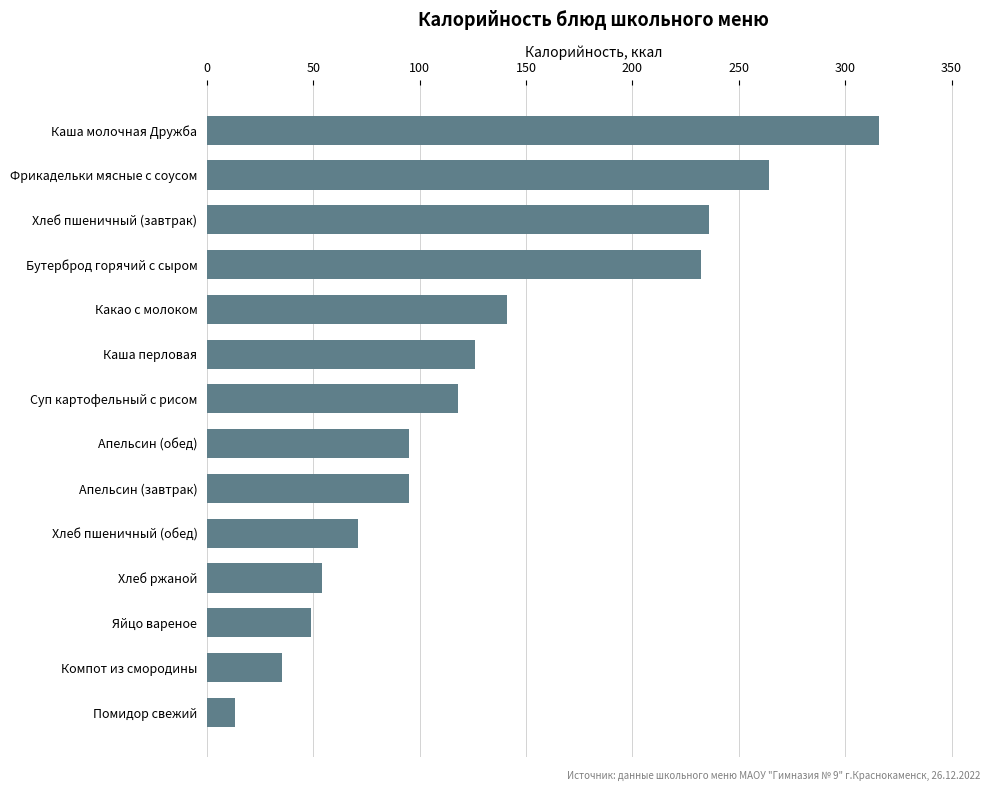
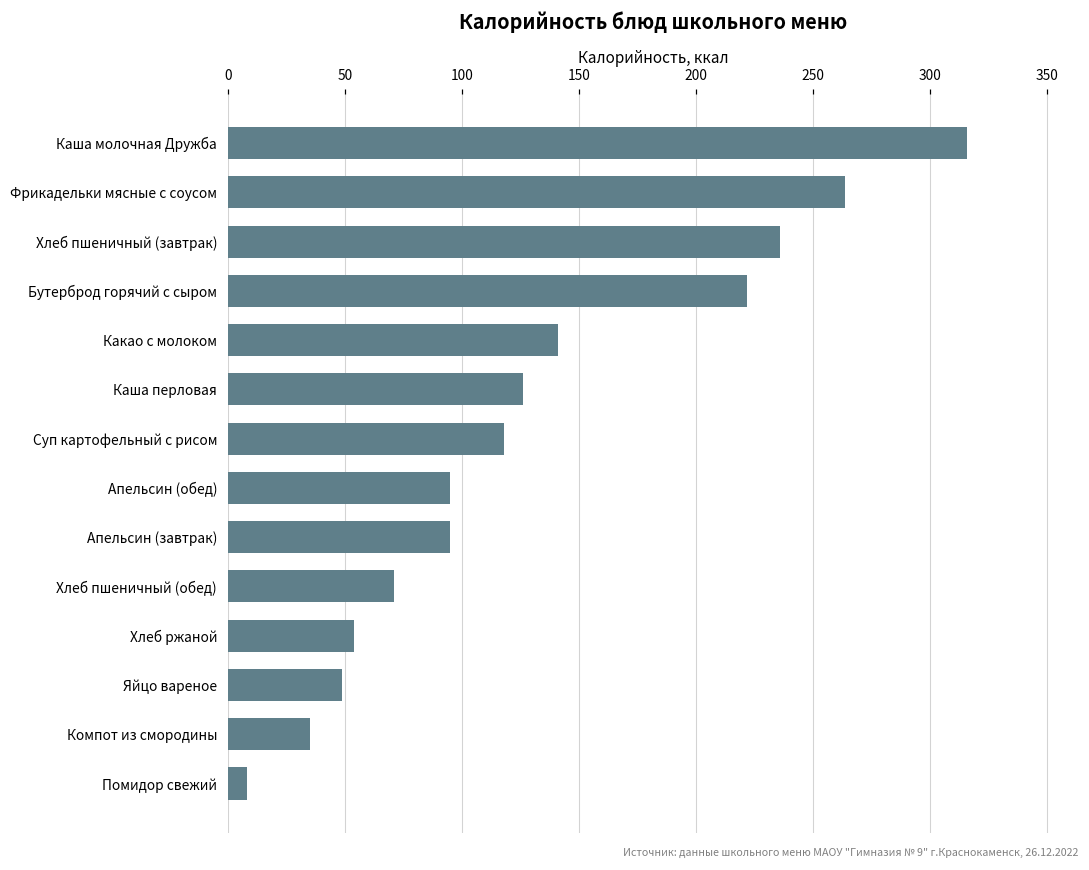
  {
    "Каша молочная Дружба": 316,
    "Фрикадельки мясные с соусом": 264,
    "Хлеб пшеничный (завтрак)": 236,
-   "Бутерброд горячий с сыром": 232,
+   "Бутерброд горячий с сыром": 222,
    "Какао с молоком": 141,
    "Каша перловая": 126,
    "Суп картофельный с рисом": 118,
    "Апельсин (обед)": 95,
    "Апельсин (завтрак)": 95,
    "Хлеб пшеничный (обед)": 71,
    "Хлеб ржаной": 54,
    "Яйцо вареное": 49,
    "Компот из смородины": 35,
-   "Помидор свежий": 13
+   "Помидор свежий": 8
  }
